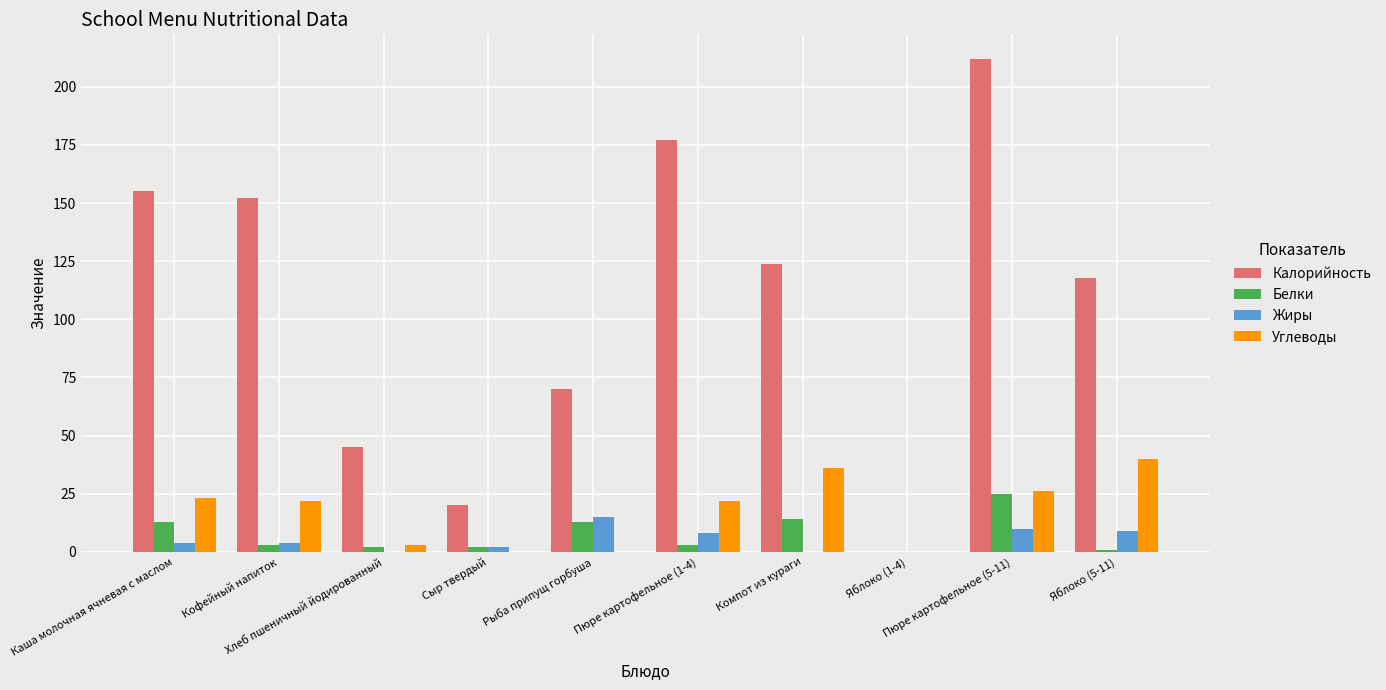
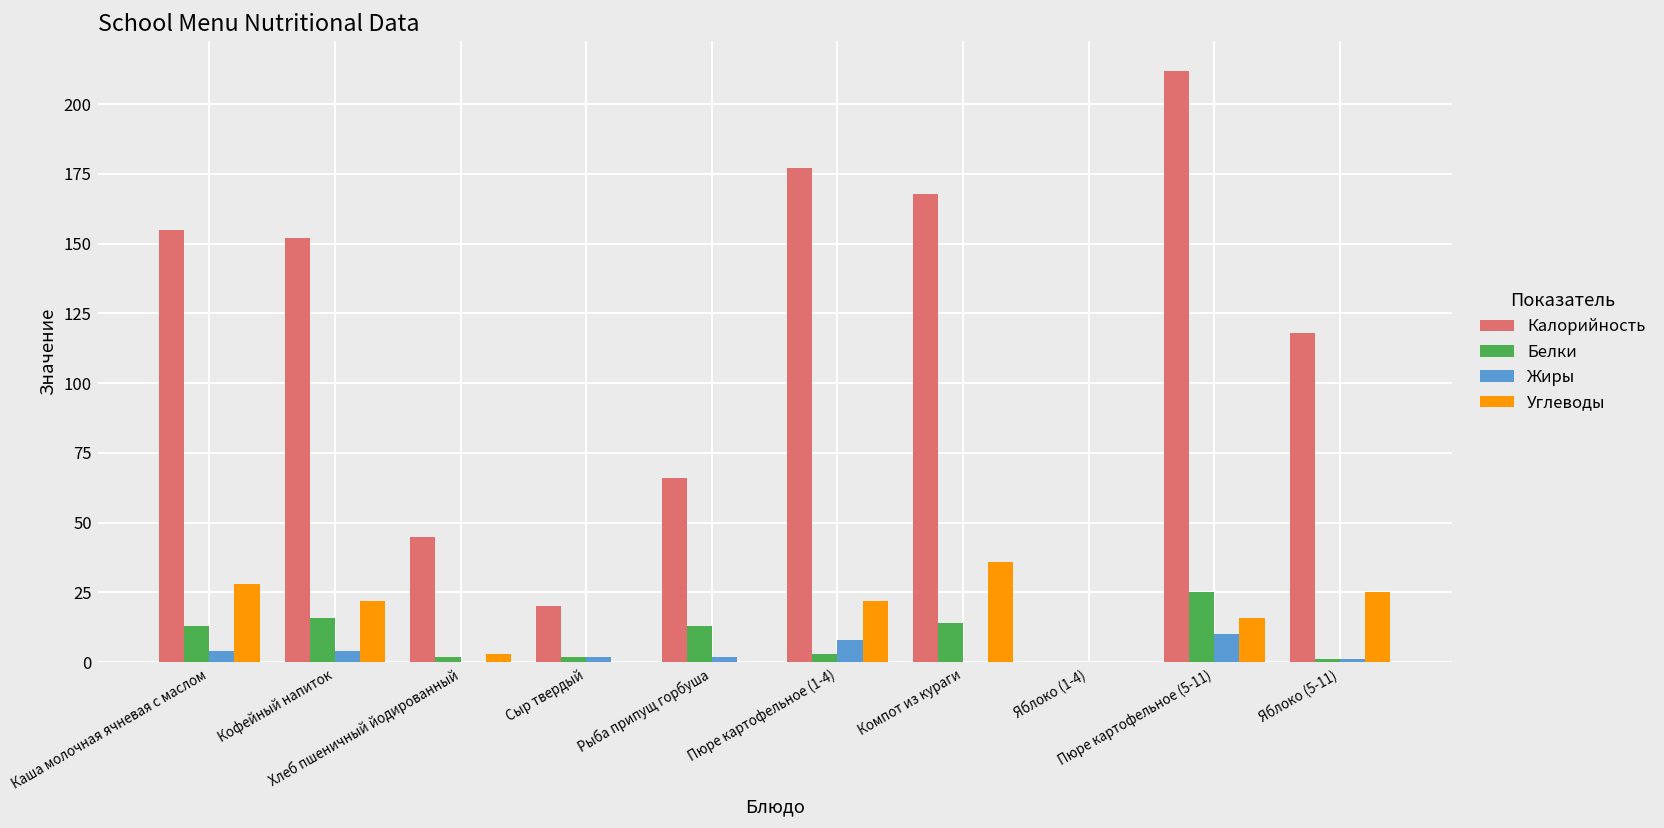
  {
    "Калорийность": {
      "Каша молочная ячневая с маслом": 155,
      "Кофейный напиток": 152,
      "Хлеб пшеничный йодированный": 45,
      "Сыр твердый": 20,
-     "Рыба припущ горбуша": 70,
+     "Рыба припущ горбуша": 66,
      "Пюре картофельное (1-4)": 177,
-     "Компот из кураги": 124,
+     "Компот из кураги": 168,
      "Яблоко (1-4)": 0,
      "Пюре картофельное (5-11)": 212,
      "Яблоко (5-11)": 118
    },
    "Белки": {
      "Каша молочная ячневая с маслом": 13,
-     "Кофейный напиток": 3,
+     "Кофейный напиток": 16,
      "Хлеб пшеничный йодированный": 2,
      "Сыр твердый": 2,
      "Рыба припущ горбуша": 13,
      "Пюре картофельное (1-4)": 3,
      "Компот из кураги": 14,
      "Яблоко (1-4)": 0,
      "Пюре картофельное (5-11)": 25
    },
    "Жиры": {
      "Каша молочная ячневая с маслом": 4,
      "Кофейный напиток": 4,
      "Хлеб пшеничный йодированный": 0,
      "Сыр твердый": 2,
-     "Рыба припущ горбуша": 15,
+     "Рыба припущ горбуша": 2,
      "Пюре картофельное (1-4)": 8,
      "Компот из кураги": 0,
      "Яблоко (1-4)": 0,
      "Пюре картофельное (5-11)": 10,
-     "Яблоко (5-11)": 9
+     "Яблоко (5-11)": 1
    },
    "Углеводы": {
-     "Каша молочная ячневая с маслом": 23,
+     "Каша молочная ячневая с маслом": 28,
      "Кофейный напиток": 22,
      "Хлеб пшеничный йодированный": 3,
      "Сыр твердый": 0,
      "Рыба припущ горбуша": 0,
      "Пюре картофельное (1-4)": 22,
      "Компот из кураги": 36,
      "Яблоко (1-4)": 0,
-     "Пюре картофельное (5-11)": 26,
-     "Яблоко (5-11)": 40
+     "Пюре картофельное (5-11)": 16,
+     "Яблоко (5-11)": 25
    }
  }
